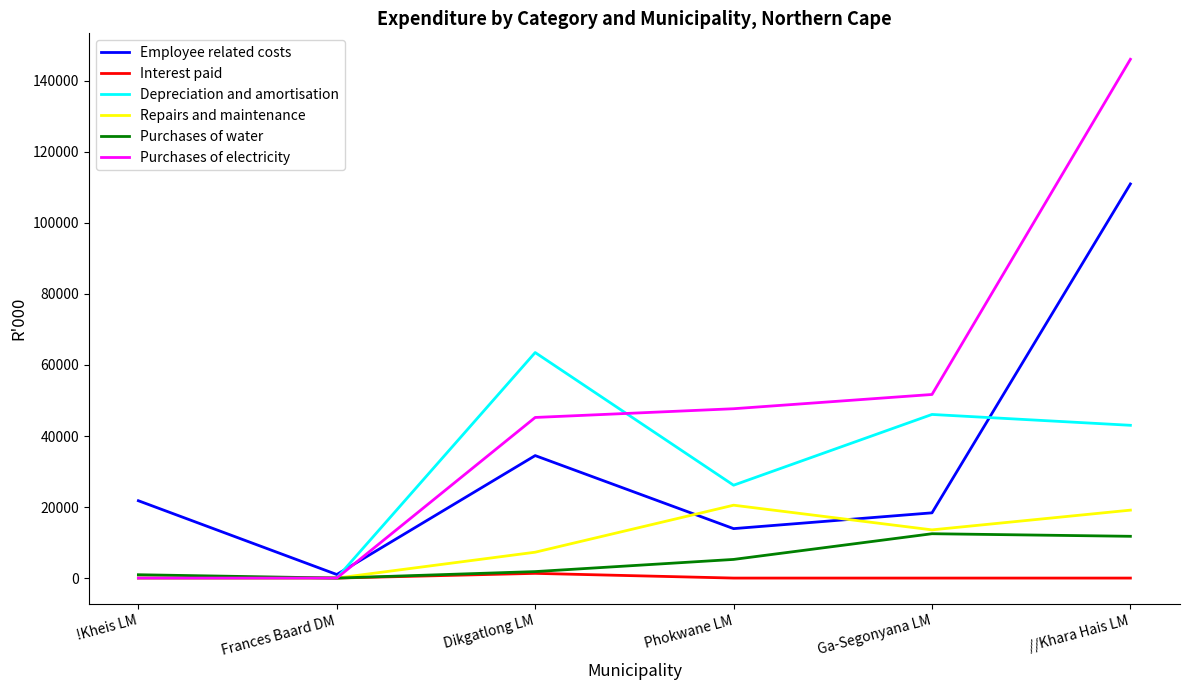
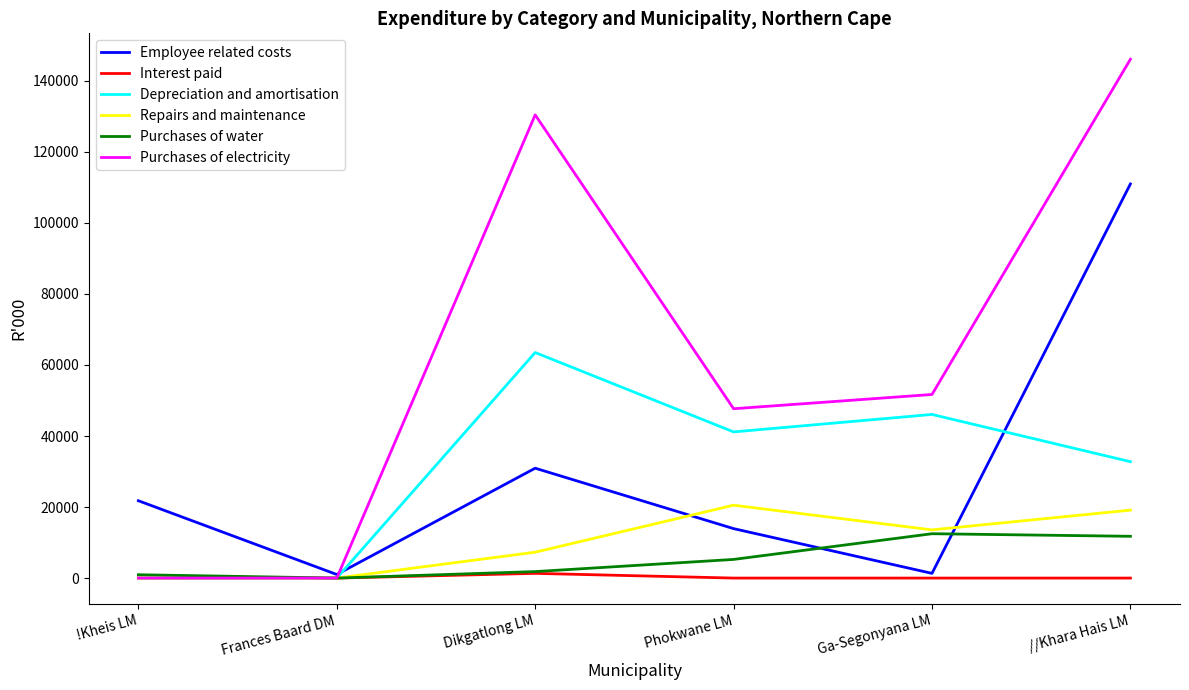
  {
    "Employee related costs": {
      "!Kheis LM": 22000,
      "Frances Baard DM": 1000,
-     "Dikgatlong LM": 34000,
+     "Dikgatlong LM": 31000,
      "Phokwane LM": 14000,
-     "Ga-Segonyana LM": 18000,
+     "Ga-Segonyana LM": 1000,
      "//Khara Hais LM": 111000
    },
    "Interest paid": {
      "Phokwane LM": 0,
      "Ga-Segonyana LM": 0,
      "//Khara Hais LM": 0
    },
    "Depreciation and amortisation": {
      "Dikgatlong LM": 64000,
-     "Phokwane LM": 26000,
+     "Phokwane LM": 41000,
      "Ga-Segonyana LM": 46000,
-     "//Khara Hais LM": 43000
+     "//Khara Hais LM": 33000
    },
    "Repairs and maintenance": {
      "Dikgatlong LM": 7000,
      "Phokwane LM": 21000,
      "Ga-Segonyana LM": 14000,
      "//Khara Hais LM": 19000
    },
    "Purchases of water": {
      "!Kheis LM": 1000,
      "Phokwane LM": 5000,
      "Ga-Segonyana LM": 12000,
      "//Khara Hais LM": 12000
    },
    "Purchases of electricity": {
-     "Dikgatlong LM": 45000,
+     "Dikgatlong LM": 130000,
      "Phokwane LM": 48000,
      "Ga-Segonyana LM": 52000,
      "//Khara Hais LM": 146000
    }
  }
